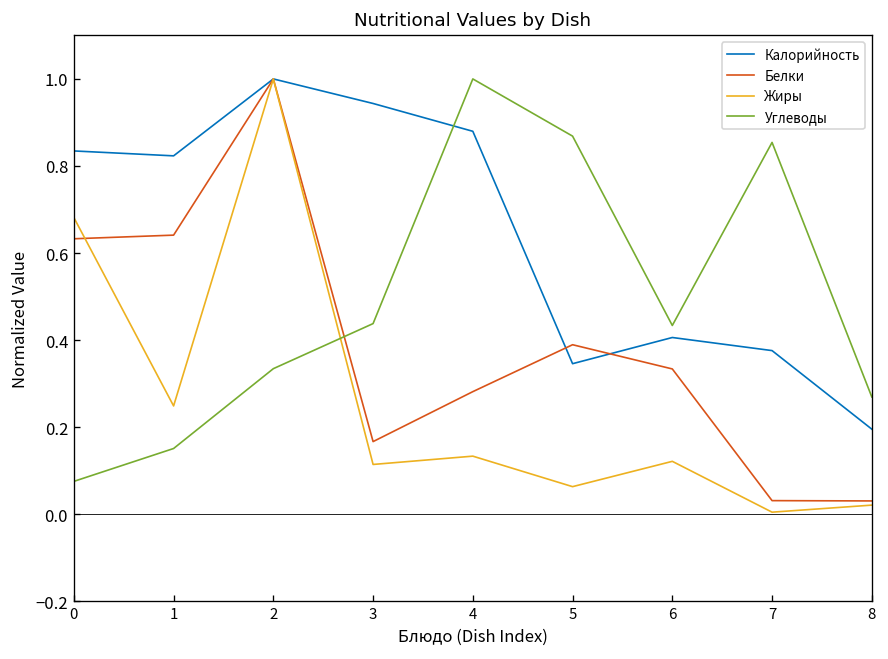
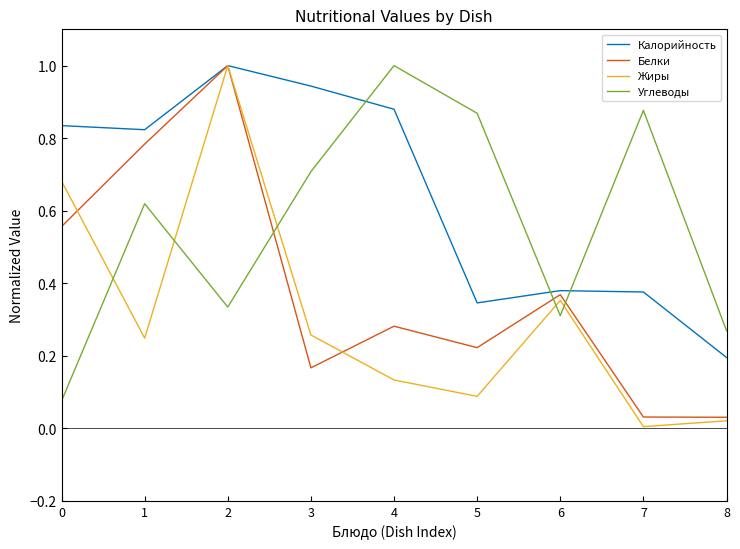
  {
    "Калорийность": {
      "0": 0.83,
      "1": 0.82,
      "3": 0.94,
      "4": 0.88,
      "5": 0.35,
-     "6": 0.41,
+     "6": 0.38,
      "7": 0.38,
      "8": 0.20
    },
    "Белки": {
-     "0": 0.63,
-     "1": 0.64,
+     "0": 0.56,
+     "1": 0.78,
      "3": 0.17,
      "4": 0.28,
-     "5": 0.39,
-     "6": 0.33,
+     "5": 0.22,
+     "6": 0.37,
      "7": 0.03,
      "8": 0.03
    },
    "Жиры": {
      "0": 0.68,
      "1": 0.25,
-     "3": 0.11,
+     "3": 0.26,
      "4": 0.13,
-     "5": 0.06,
-     "6": 0.12,
+     "5": 0.09,
+     "6": 0.35,
      "7": 0.00,
      "8": 0.02
    },
    "Углеводы": {
      "0": 0.08,
-     "1": 0.15,
+     "1": 0.62,
      "2": 0.33,
-     "3": 0.44,
+     "3": 0.71,
      "4": 1.00,
      "5": 0.87,
-     "6": 0.43,
-     "7": 0.85,
+     "6": 0.31,
+     "7": 0.88,
      "8": 0.27
    }
  }
